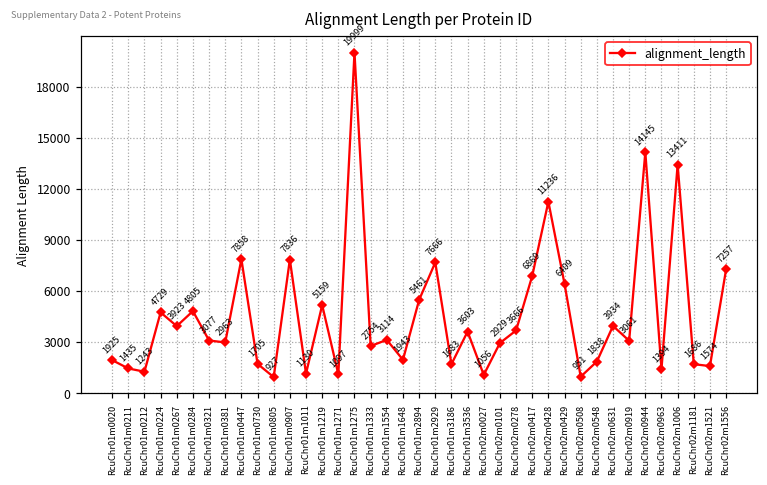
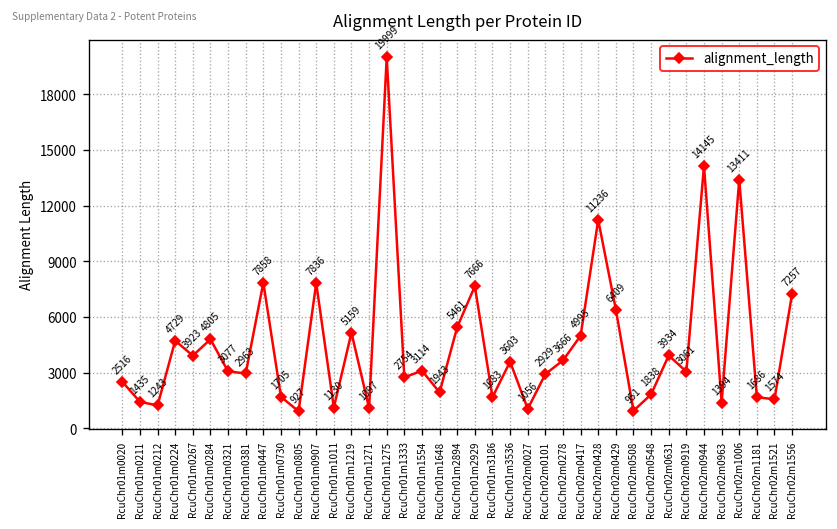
  {
-   "RcuChr01m0020": 1925,
+   "RcuChr01m0020": 2516,
    "RcuChr01m0224": 4729,
    "RcuChr01m0267": 3923,
    "RcuChr01m0284": 4805,
    "RcuChr01m0447": 7858,
    "RcuChr01m0730": 1705,
    "RcuChr01m0805": 927,
    "RcuChr01m0907": 7836,
    "RcuChr01m1011": 1130,
    "RcuChr01m1219": 5159,
    "RcuChr01m1271": 1097,
    "RcuChr01m1275": 19999,
    "RcuChr01m1648": 1943,
    "RcuChr01m2894": 5461,
    "RcuChr01m2929": 7666,
    "RcuChr01m3186": 1683,
    "RcuChr01m3536": 3603,
    "RcuChr02m0027": 1056,
    "RcuChr02m0101": 2929,
    "RcuChr02m0278": 3666,
-   "RcuChr02m0417": 6869,
+   "RcuChr02m0417": 4995,
    "RcuChr02m0428": 11236,
    "RcuChr02m0429": 6409,
    "RcuChr02m0508": 951,
    "RcuChr02m0548": 1838,
    "RcuChr02m0631": 3934,
    "RcuChr02m0919": 3061,
    "RcuChr02m0944": 14145,
    "RcuChr02m0963": 1394,
    "RcuChr02m1006": 13411,
    "RcuChr02m1556": 7257
  }
